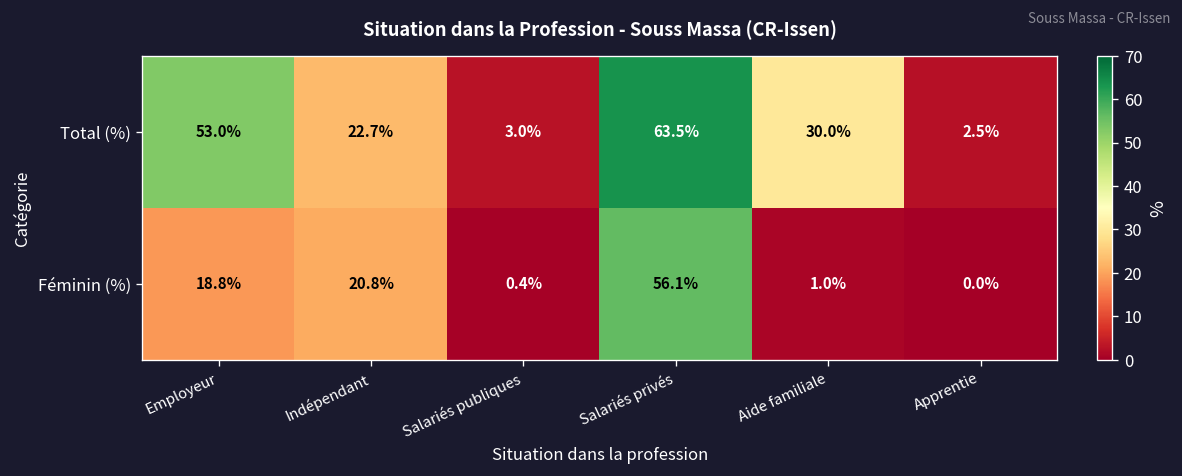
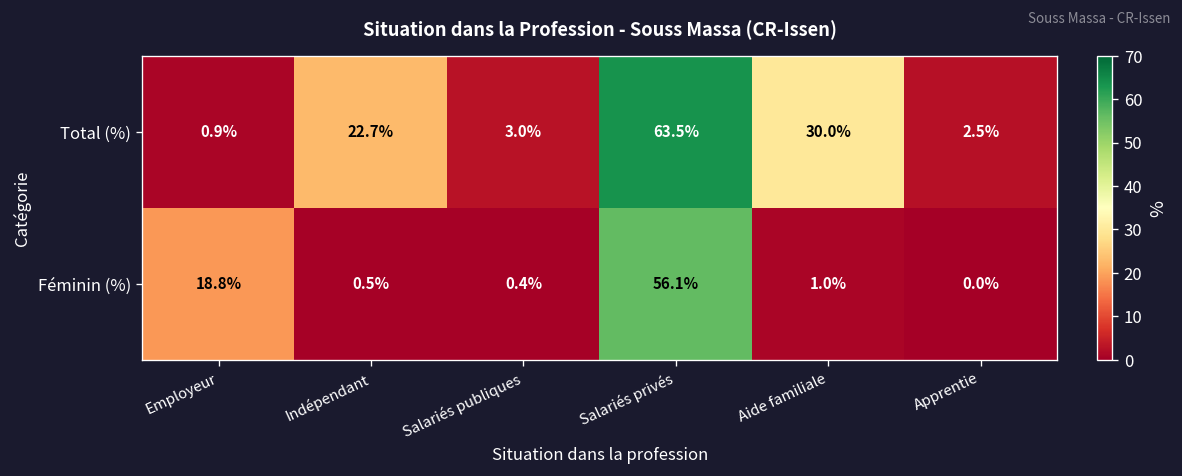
  {
    "Total (%)": {
-     "Employeur": "53.0%",
+     "Employeur": "0.9%",
      "Indépendant": "22.7%",
      "Salariés publiques": "3.0%",
      "Salariés privés": "63.5%",
      "Aide familiale": "30.0%",
      "Apprentie": "2.5%"
    },
    "Féminin (%)": {
      "Employeur": "18.8%",
-     "Indépendant": "20.8%",
+     "Indépendant": "0.5%",
      "Salariés publiques": "0.4%",
      "Salariés privés": "56.1%",
      "Aide familiale": "1.0%",
      "Apprentie": "0.0%"
    }
  }
